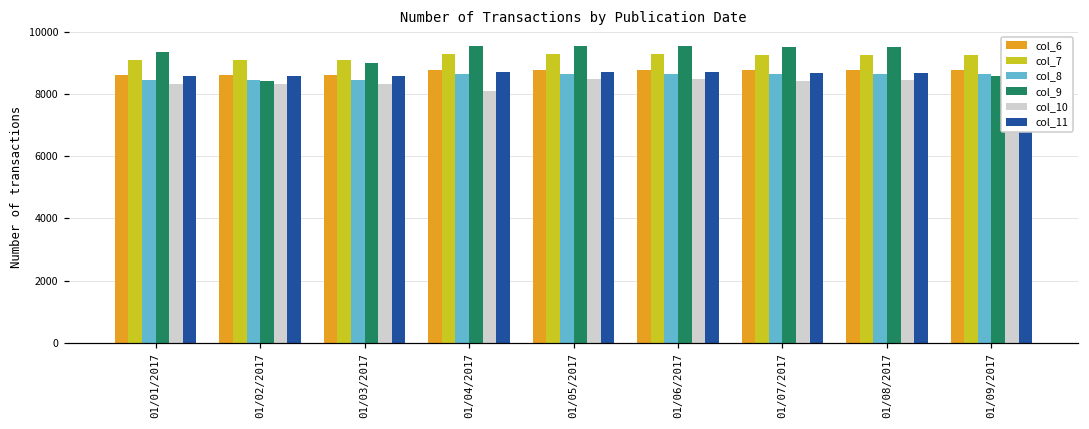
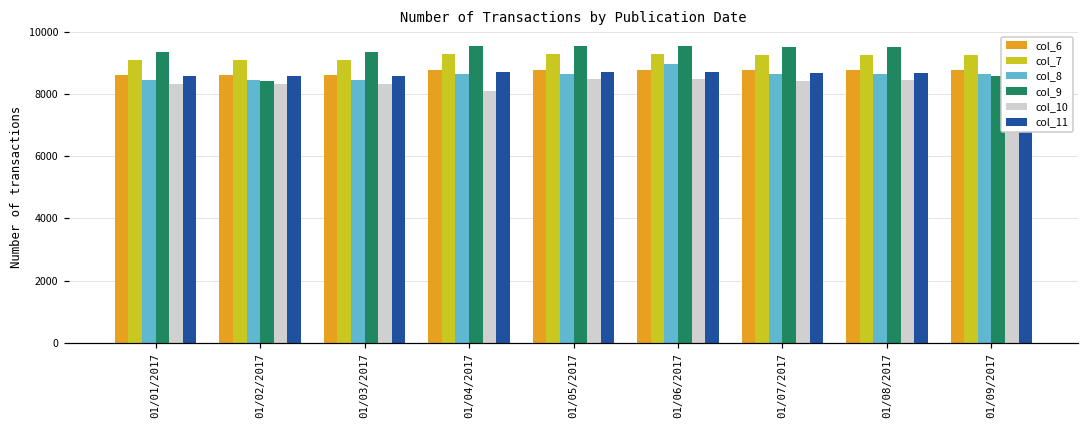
  {
    "col_8": {
      "01/01/2017": 8500,
      "01/02/2017": 8500,
      "01/03/2017": 8500,
      "01/04/2017": 8700,
      "01/05/2017": 8700,
-     "01/06/2017": 8700,
+     "01/06/2017": 9000,
      "01/07/2017": 8600,
      "01/08/2017": 8600,
      "01/09/2017": 8600
    },
    "col_9": {
      "01/01/2017": 9400,
      "01/02/2017": 8400,
-     "01/03/2017": 9000,
+     "01/03/2017": 9400,
      "01/04/2017": 9500,
      "01/05/2017": 9500,
      "01/06/2017": 9500,
      "01/07/2017": 9500,
      "01/08/2017": 9500,
      "01/09/2017": 8600
    },
    "col_10": {
      "01/01/2017": 8300,
      "01/02/2017": 8300,
      "01/03/2017": 8300,
      "01/04/2017": 8100,
      "01/05/2017": 8500,
      "01/06/2017": 8500,
      "01/07/2017": 8400,
      "01/08/2017": 8400
    },
    "col_11": {
      "01/01/2017": 8600,
      "01/02/2017": 8600,
      "01/03/2017": 8600,
      "01/04/2017": 8700,
      "01/05/2017": 8700,
      "01/06/2017": 8700,
      "01/07/2017": 8700,
      "01/08/2017": 8700
    }
  }
